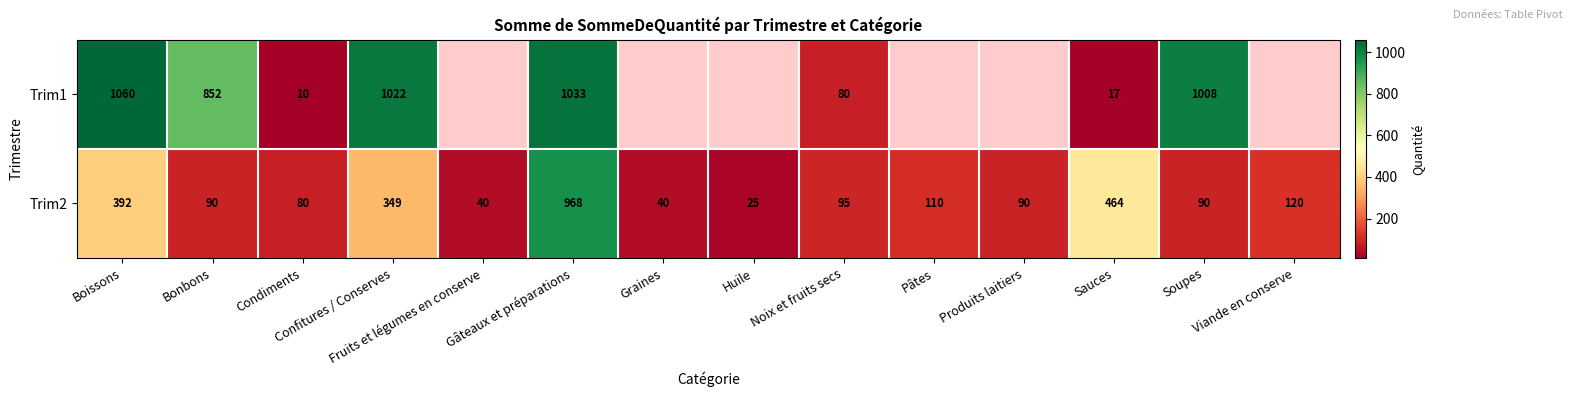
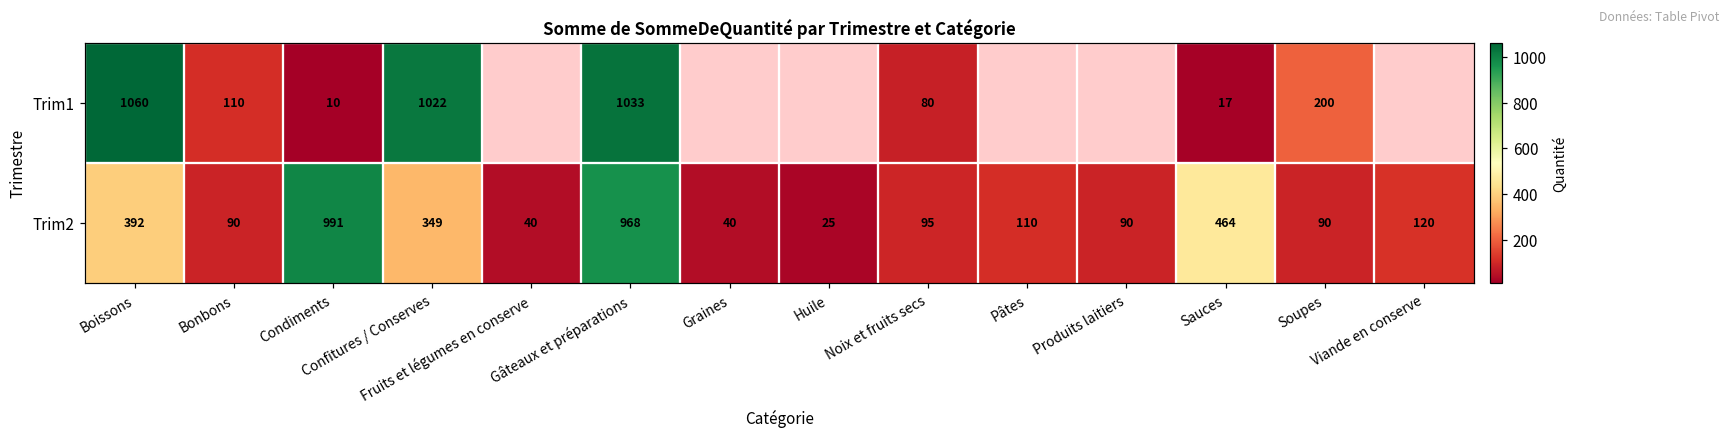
  {
    "Trim1": {
      "Boissons": 1060,
-     "Bonbons": 852,
+     "Bonbons": 110,
      "Condiments": 10,
      "Confitures / Conserves": 1022,
      "Gâteaux et préparations": 1033,
      "Noix et fruits secs": 80,
      "Sauces": 17,
-     "Soupes": 1008
+     "Soupes": 200
    },
    "Trim2": {
      "Boissons": 392,
      "Bonbons": 90,
-     "Condiments": 80,
+     "Condiments": 991,
      "Confitures / Conserves": 349,
      "Fruits et légumes en conserve": 40,
      "Gâteaux et préparations": 968,
      "Graines": 40,
      "Huile": 25,
      "Noix et fruits secs": 95,
      "Pâtes": 110,
      "Produits laitiers": 90,
      "Sauces": 464,
      "Soupes": 90,
      "Viande en conserve": 120
    }
  }
